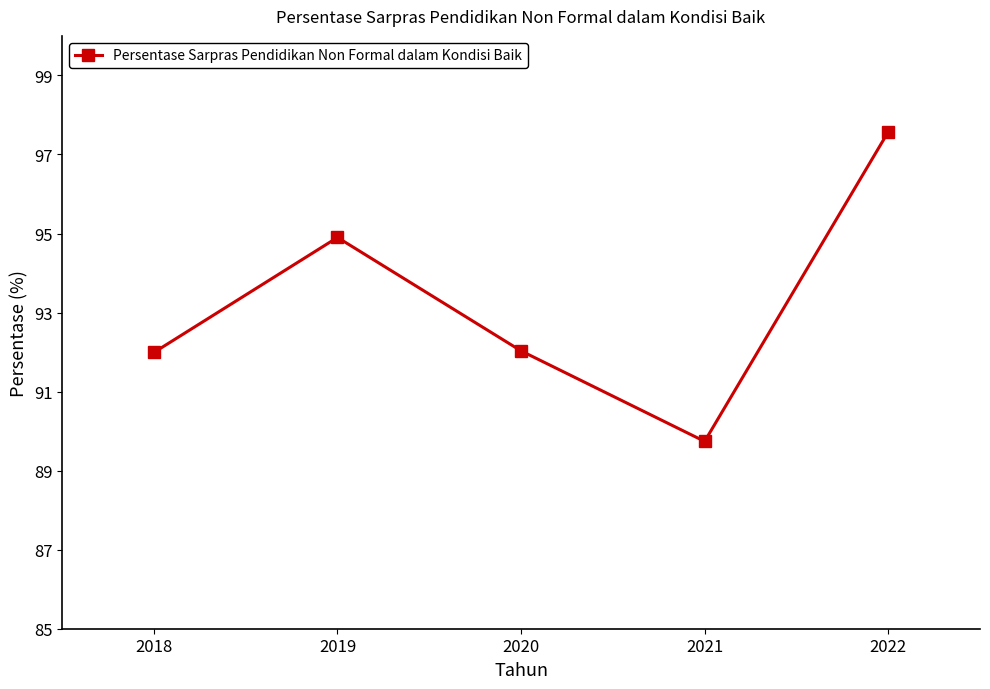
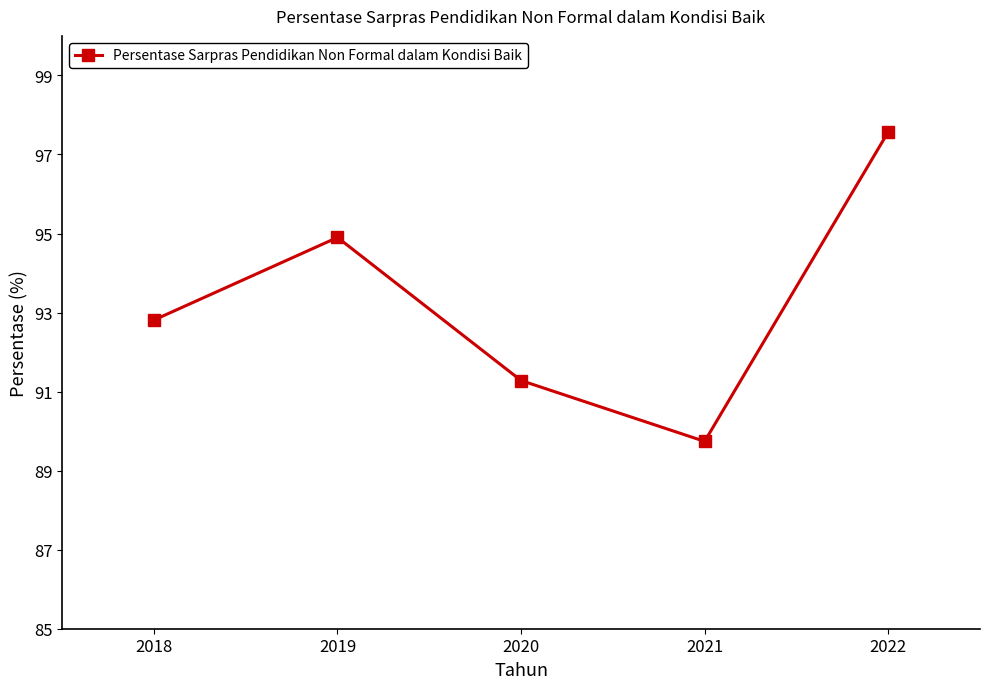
  {
-   "2018": 92.0,
+   "2018": 92.8,
    "2019": 94.9,
-   "2020": 92.0,
+   "2020": 91.3,
    "2021": 89.7,
    "2022": 97.6
  }
